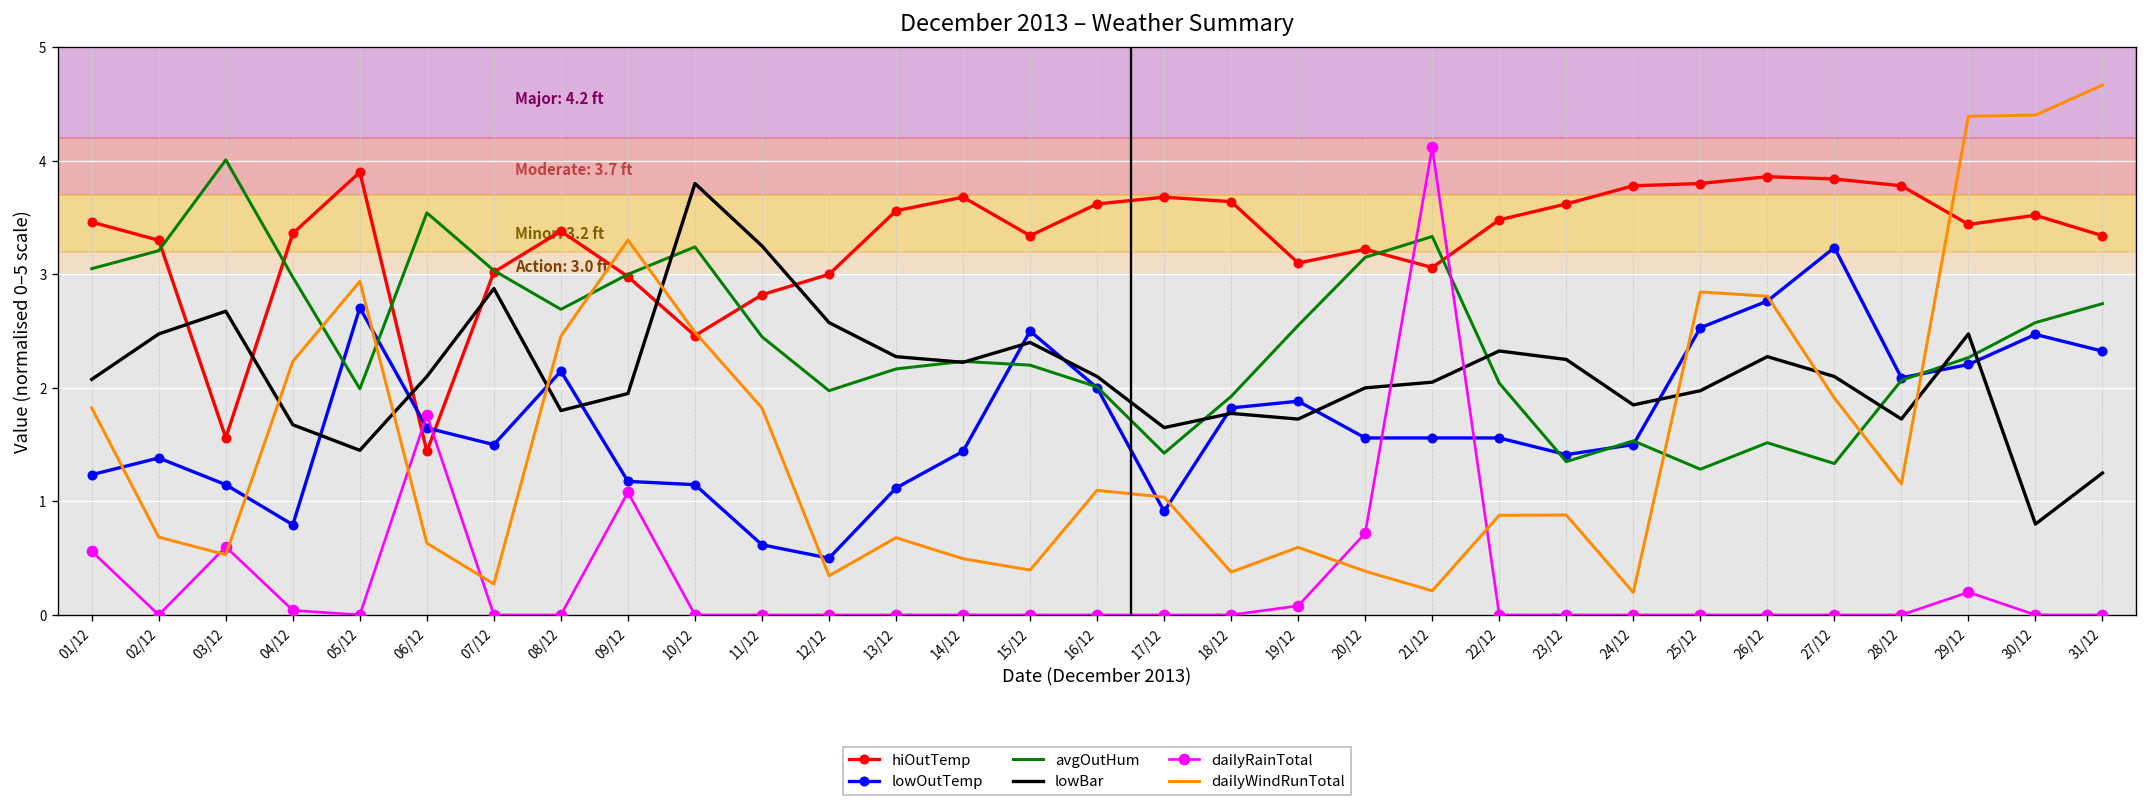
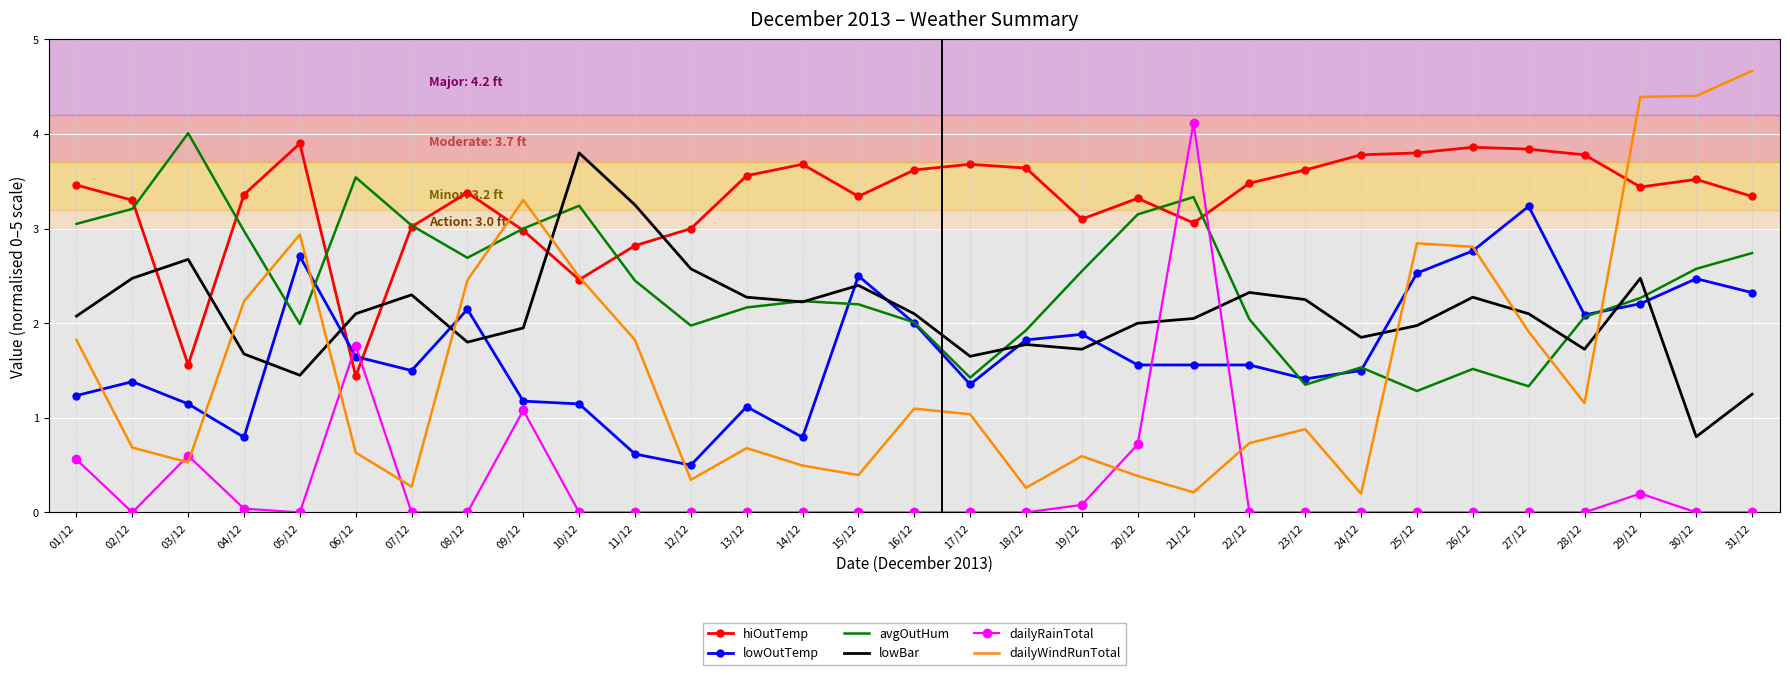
  {
    "hiOutTemp": {
      "01/12": 3.5,
      "02/12": 3.3,
      "03/12": 1.6,
      "04/12": 3.4,
      "05/12": 3.9,
      "06/12": 1.4,
      "10/12": 2.5,
      "11/12": 2.8,
      "12/12": 3.0,
      "13/12": 3.6,
      "14/12": 3.7,
      "15/12": 3.3,
      "16/12": 3.6,
      "17/12": 3.7,
      "18/12": 3.6,
      "19/12": 3.1,
-     "20/12": 3.2,
+     "20/12": 3.3,
      "21/12": 3.1,
      "22/12": 3.5,
      "23/12": 3.6,
      "24/12": 3.8,
      "25/12": 3.8,
      "26/12": 3.9,
      "27/12": 3.8,
      "28/12": 3.8,
      "29/12": 3.4,
      "30/12": 3.5,
      "31/12": 3.3
    },
    "lowOutTemp": {
      "01/12": 1.2,
      "02/12": 1.4,
      "03/12": 1.1,
      "04/12": 0.8,
      "05/12": 2.7,
      "06/12": 1.6,
      "07/12": 1.5,
      "08/12": 2.1,
      "09/12": 1.2,
      "10/12": 1.1,
      "11/12": 0.6,
      "12/12": 0.5,
      "13/12": 1.1,
-     "14/12": 1.4,
+     "14/12": 0.8,
      "15/12": 2.5,
-     "17/12": 0.9,
+     "17/12": 1.4,
      "18/12": 1.8,
      "19/12": 1.9,
      "20/12": 1.6,
      "21/12": 1.6,
      "22/12": 1.6,
      "23/12": 1.4,
      "24/12": 1.5,
      "25/12": 2.5,
      "26/12": 2.8,
      "27/12": 3.2,
      "29/12": 2.2,
      "30/12": 2.5,
      "31/12": 2.3
    },
    "avgOutHum": {
      "01/12": 3.0,
      "02/12": 3.2,
      "03/12": 4.0,
      "04/12": 3.0,
      "05/12": 2.0,
      "06/12": 3.5,
      "08/12": 2.7,
      "10/12": 3.2,
      "11/12": 2.5,
      "12/12": 2.0,
      "13/12": 2.2,
      "15/12": 2.2,
      "17/12": 1.4,
      "18/12": 1.9,
      "19/12": 2.5,
      "20/12": 3.2,
      "21/12": 3.3,
      "22/12": 2.0,
      "23/12": 1.4,
      "24/12": 1.5,
      "25/12": 1.3,
      "26/12": 1.5,
      "27/12": 1.3,
      "29/12": 2.3,
      "30/12": 2.6,
      "31/12": 2.7
    },
    "lowBar": {
      "01/12": 2.1,
      "02/12": 2.5,
      "03/12": 2.7,
      "04/12": 1.7,
      "05/12": 1.4,
      "06/12": 2.1,
-     "07/12": 2.9,
+     "07/12": 2.3,
      "08/12": 1.8,
      "09/12": 1.9,
      "10/12": 3.8,
      "11/12": 3.3,
      "12/12": 2.6,
      "13/12": 2.3,
      "15/12": 2.4,
      "16/12": 2.1,
      "17/12": 1.7,
      "18/12": 1.8,
      "19/12": 1.7,
      "20/12": 2.0,
      "21/12": 2.1,
      "22/12": 2.3,
      "23/12": 2.3,
      "24/12": 1.8,
      "25/12": 2.0,
      "26/12": 2.3,
      "27/12": 2.1,
      "28/12": 1.7,
      "29/12": 2.5,
      "30/12": 0.8,
      "31/12": 1.3
    },
    "dailyRainTotal": {
      "01/12": 0.6,
      "02/12": 0.0,
      "03/12": 0.6,
      "04/12": 0.0,
      "05/12": 0.0,
      "06/12": 1.8,
      "07/12": 0.0,
      "08/12": 0.0,
      "09/12": 1.1,
      "10/12": 0.0,
      "11/12": 0.0,
      "12/12": 0.0,
      "13/12": 0.0,
      "14/12": 0.0,
      "15/12": 0.0,
      "16/12": 0.0,
      "17/12": 0.0,
      "18/12": 0.0,
      "19/12": 0.1,
      "20/12": 0.7,
      "21/12": 4.1,
      "22/12": 0.0,
      "23/12": 0.0,
      "24/12": 0.0,
      "25/12": 0.0,
      "26/12": 0.0,
      "27/12": 0.0,
      "28/12": 0.0,
      "29/12": 0.2,
      "30/12": 0.0,
      "31/12": 0.0
    },
    "dailyWindRunTotal": {
      "01/12": 1.8,
      "02/12": 0.7,
      "03/12": 0.5,
      "04/12": 2.2,
      "05/12": 2.9,
      "06/12": 0.6,
      "07/12": 0.3,
      "08/12": 2.5,
      "09/12": 3.3,
      "10/12": 2.5,
      "11/12": 1.8,
      "12/12": 0.3,
      "13/12": 0.7,
      "14/12": 0.5,
      "15/12": 0.4,
      "16/12": 1.1,
      "17/12": 1.0,
-     "18/12": 0.4,
+     "18/12": 0.3,
      "19/12": 0.6,
      "20/12": 0.4,
      "21/12": 0.2,
-     "22/12": 0.9,
+     "22/12": 0.7,
      "23/12": 0.9,
      "24/12": 0.2,
      "25/12": 2.8,
      "26/12": 2.8,
      "27/12": 1.9,
      "28/12": 1.2,
      "29/12": 4.4,
      "30/12": 4.4,
      "31/12": 4.7
    }
  }
